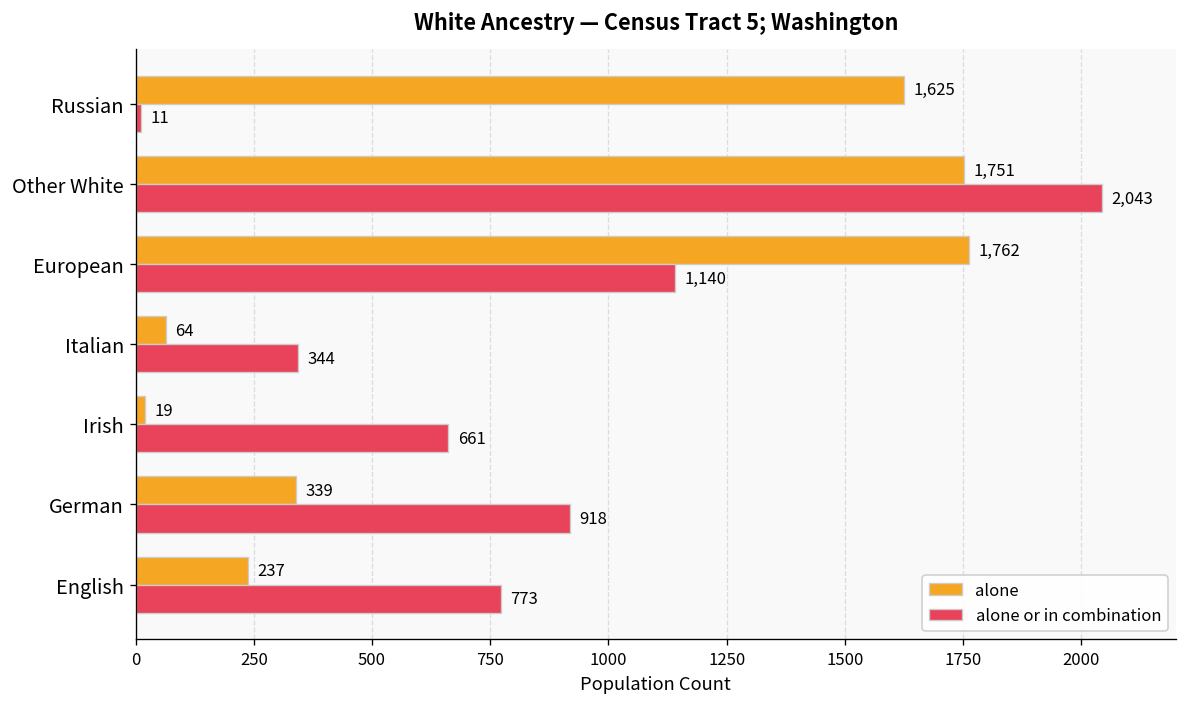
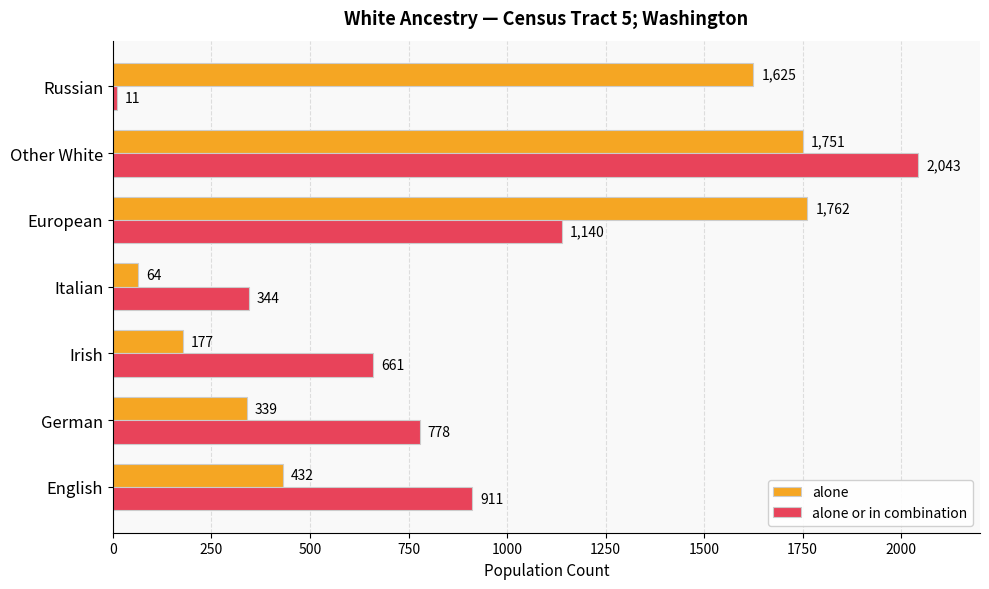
  {
    "alone": {
      "Russian": "1,625",
      "Other White": "1,751",
      "European": "1,762",
      "Italian": "64",
-     "Irish": "19",
+     "Irish": "177",
      "German": "339",
-     "English": "237"
+     "English": "432"
    },
    "alone or in combination": {
      "Russian": "11",
      "Other White": "2,043",
      "European": "1,140",
      "Italian": "344",
      "Irish": "661",
-     "German": "918",
-     "English": "773"
+     "German": "778",
+     "English": "911"
    }
  }
